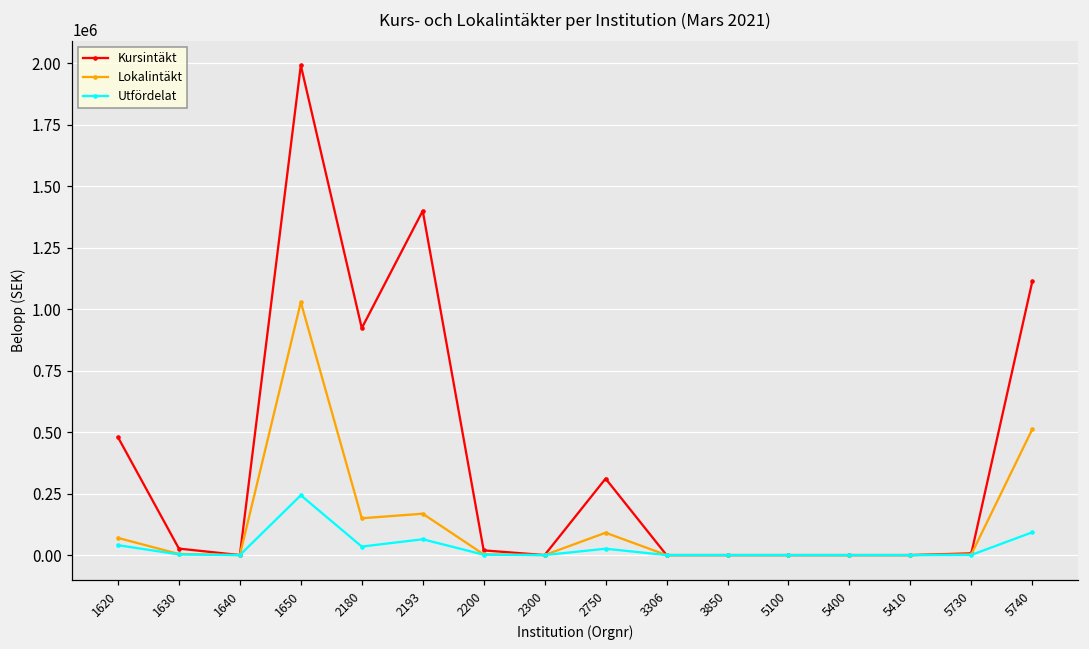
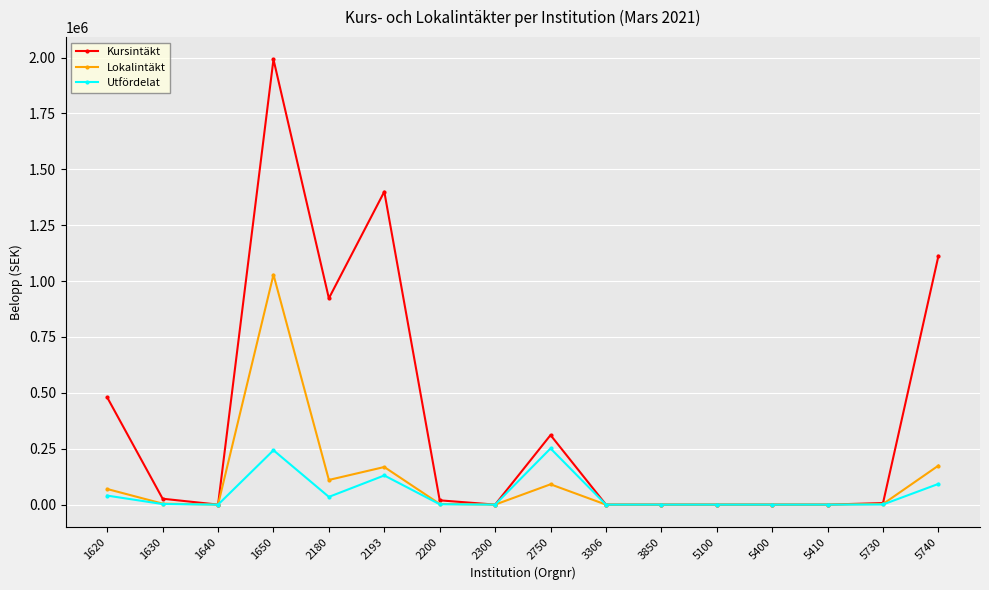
  {
    "Kursintäkt": {
      "1620": 480000,
      "1630": 30000,
      "1650": 1990000,
      "2180": 920000,
      "2193": 1400000,
      "2200": 20000,
      "2750": 310000,
      "5740": 1110000
    },
    "Lokalintäkt": {
      "1620": 70000,
      "1650": 1030000,
-     "2180": 150000,
+     "2180": 110000,
      "2193": 170000,
      "2750": 90000,
-     "5740": 510000
+     "5740": 170000
    },
    "Utfördelat": {
      "1620": 40000,
      "1650": 240000,
      "2180": 30000,
-     "2193": 60000,
-     "2750": 30000,
+     "2193": 130000,
+     "2750": 250000,
      "5740": 90000
    }
  }
